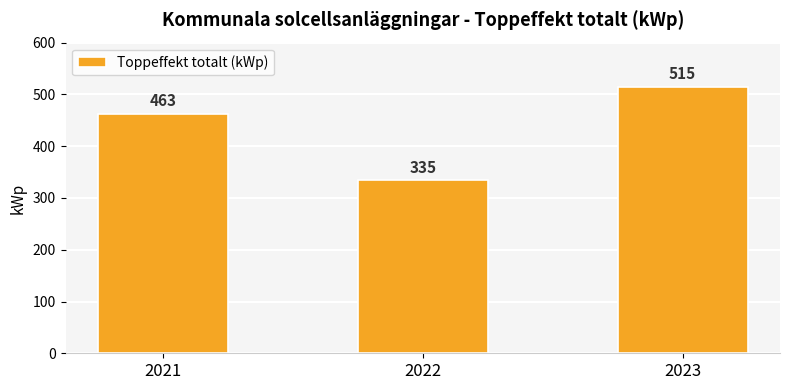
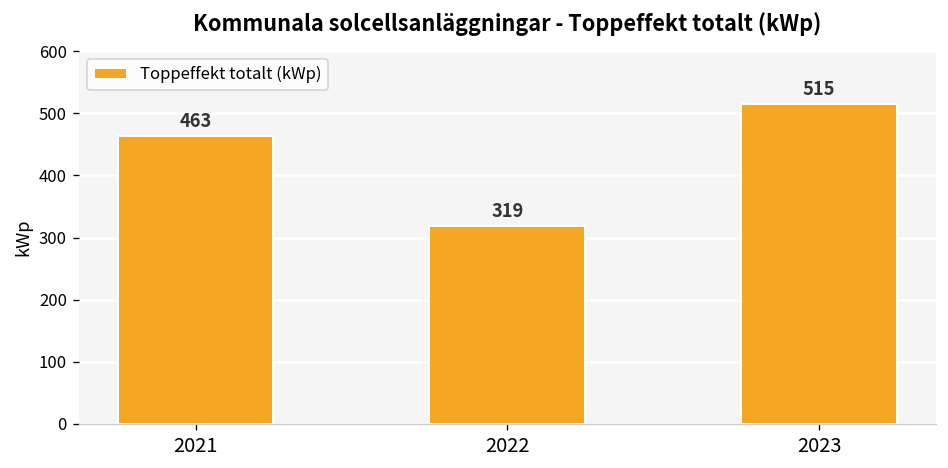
  {
    "2021": 463,
-   "2022": 335,
+   "2022": 319,
    "2023": 515
  }
